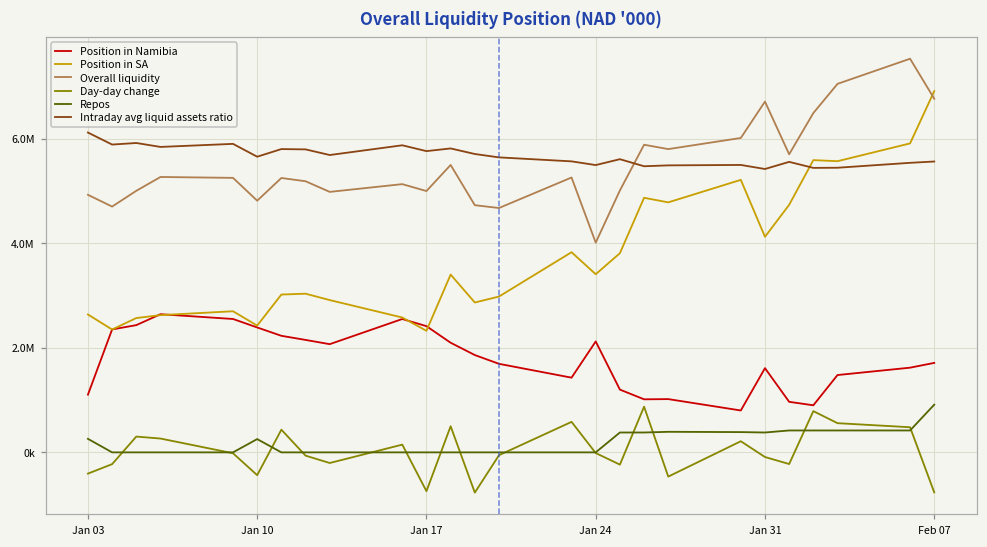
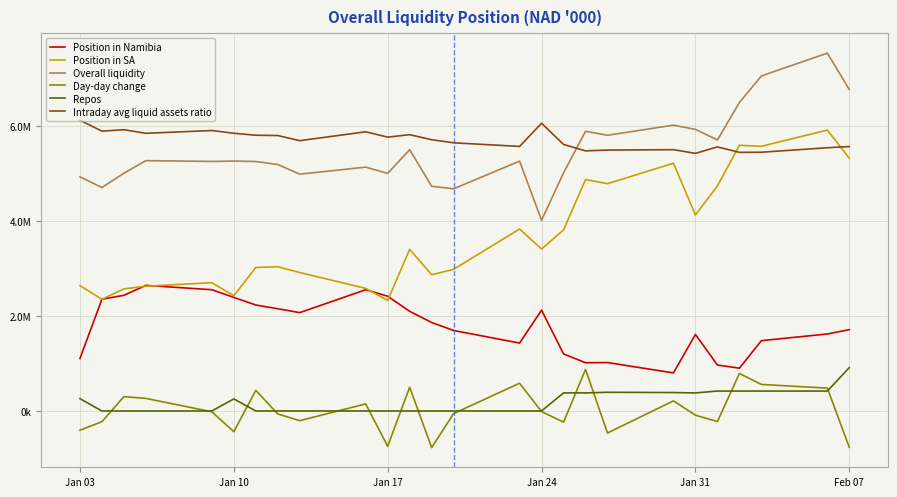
  {
    "Position in Namibia": {
      "Jan 03": 1100000,
      "Jan 17": 2400000,
      "Jan 24": 2100000,
      "Jan 31": 1600000,
      "Feb 07": 1700000
    },
    "Position in SA": {
      "Jan 03": 2600000,
      "Jan 17": 2300000,
      "Jan 24": 3400000,
      "Jan 31": 4100000,
-     "Feb 07": 6900000
+     "Feb 07": 5300000
    },
    "Overall liquidity": {
      "Jan 03": 4900000,
-     "Jan 10": 4800000,
+     "Jan 10": 5300000,
      "Jan 17": 5000000,
      "Jan 24": 4000000,
-     "Jan 31": 6700000,
+     "Jan 31": 5900000,
      "Feb 07": 6800000
    },
    "Day-day change": {
      "Jan 03": -400000,
      "Jan 10": -400000,
      "Jan 17": -700000,
      "Jan 31": -100000,
      "Feb 07": -800000
    },
    "Repos": {
      "Jan 03": 300000,
      "Jan 10": 300000,
      "Jan 17": 0,
      "Jan 31": 400000,
      "Feb 07": 900000
    },
    "Intraday avg liquid assets ratio": {
-     "Jan 10": 5700000,
+     "Jan 10": 5800000,
      "Jan 17": 5800000,
-     "Jan 24": 5500000,
+     "Jan 24": 6100000,
      "Jan 31": 5400000,
      "Feb 07": 5600000
    }
  }
